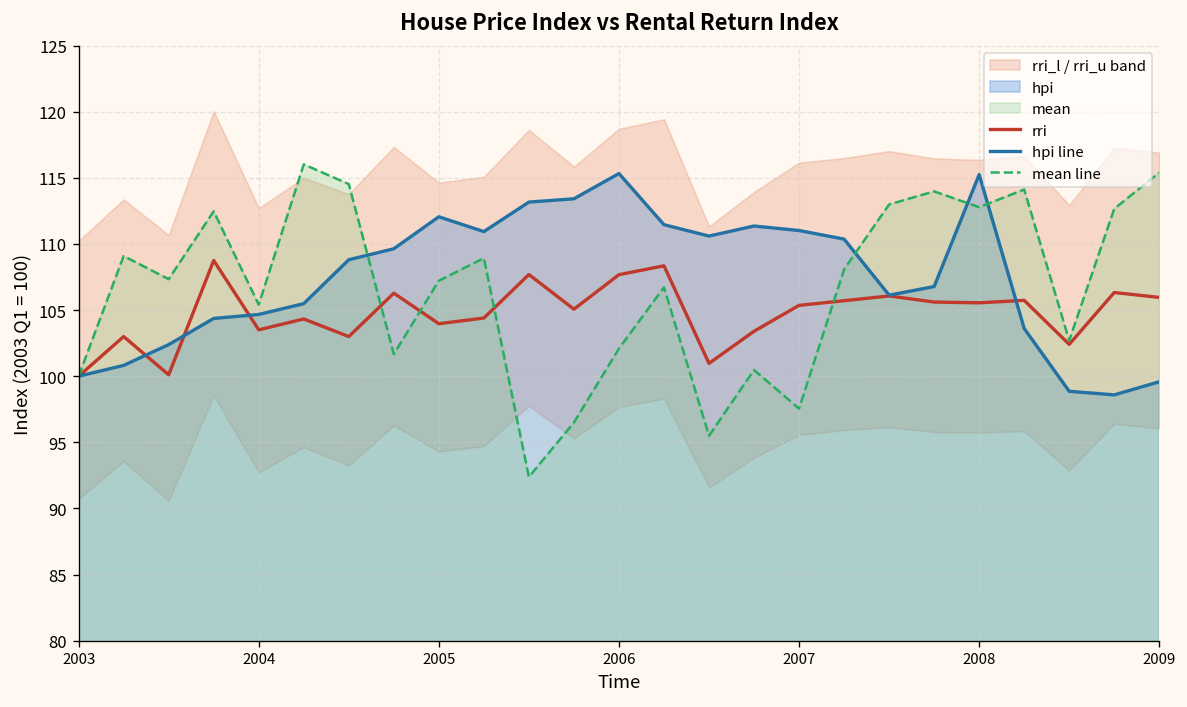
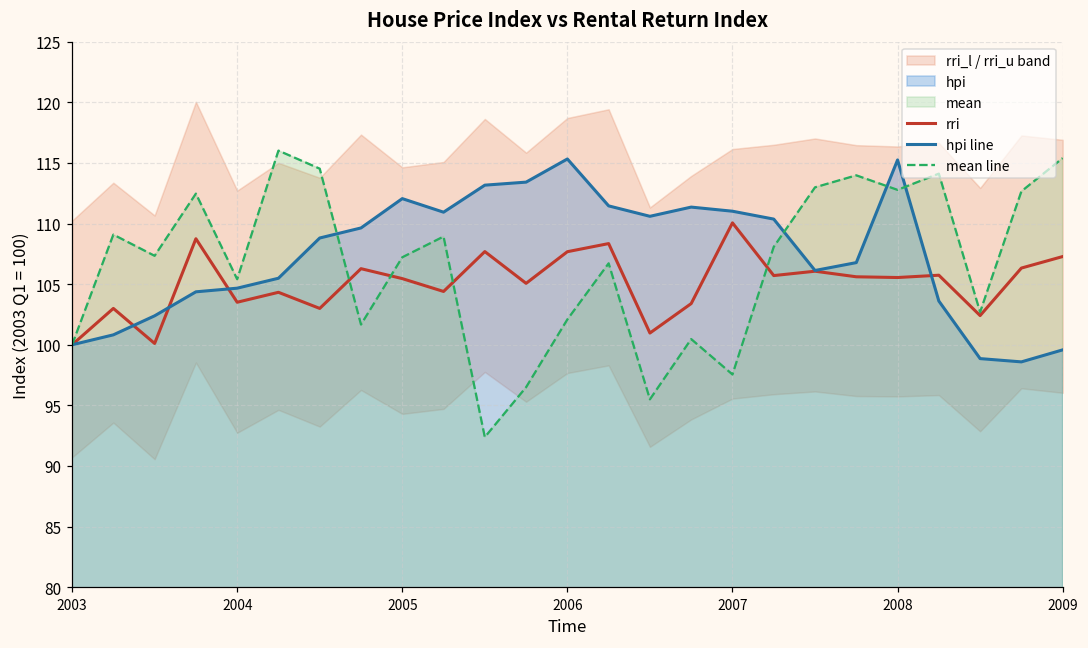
  {
    "rri": {
      "2004": 103.5,
-     "2005": 104.0,
+     "2005": 105.5,
      "2006": 107.7,
-     "2007": 105.4,
+     "2007": 110.1,
      "2008": 105.6,
-     "2009": 106.0
+     "2009": 107.3
    },
    "hpi": {
      "2004": 104.7,
      "2005": 112.1,
      "2006": 115.3,
      "2007": 111.0,
      "2008": 115.3,
      "2009": 99.6
    }
  }
